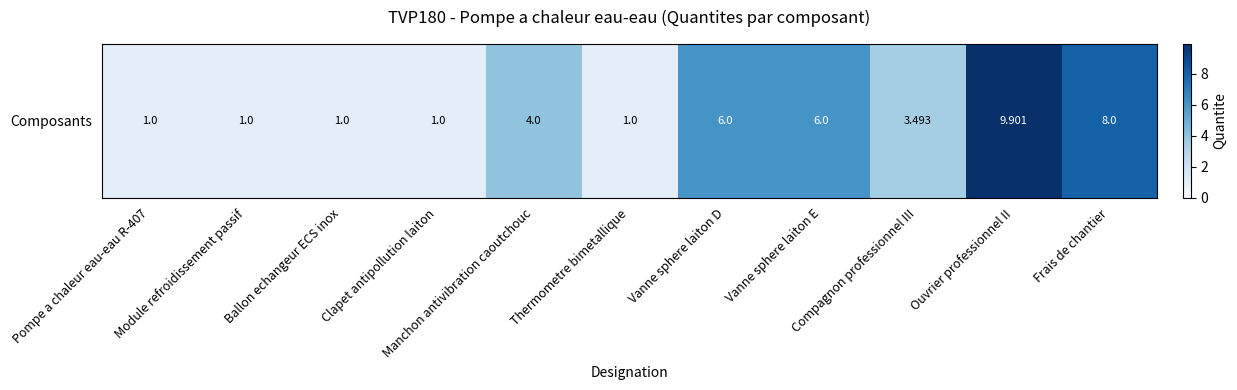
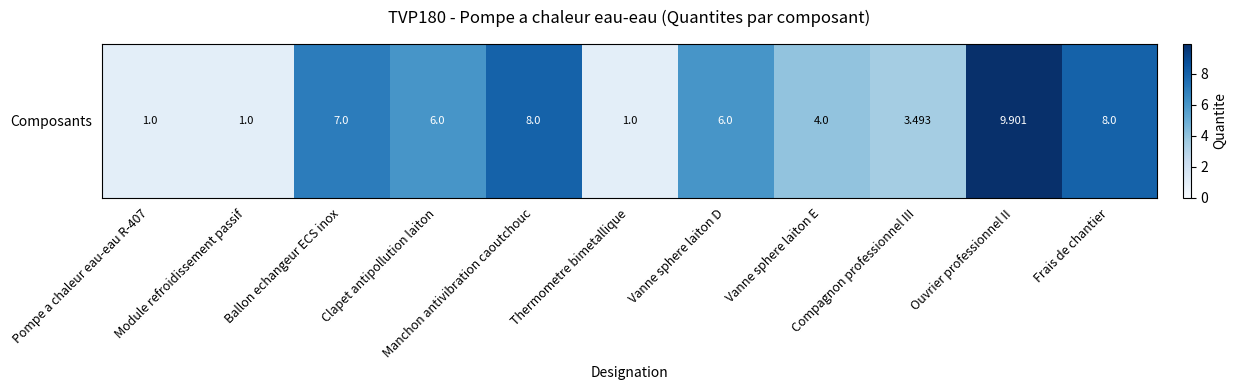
  {
    "Composants": {
      "Pompe a chaleur eau-eau R-407": 1.0,
      "Module refroidissement passif": 1.0,
-     "Ballon echangeur ECS inox": 1.0,
-     "Clapet antipollution laiton": 1.0,
-     "Manchon antivibration caoutchouc": 4.0,
+     "Ballon echangeur ECS inox": 7.0,
+     "Clapet antipollution laiton": 6.0,
+     "Manchon antivibration caoutchouc": 8.0,
      "Thermometre bimetallique": 1.0,
      "Vanne sphere laiton D": 6.0,
-     "Vanne sphere laiton E": 6.0,
+     "Vanne sphere laiton E": 4.0,
      "Compagnon professionnel III": 3.493,
      "Ouvrier professionnel II": 9.901,
      "Frais de chantier": 8.0
    }
  }
